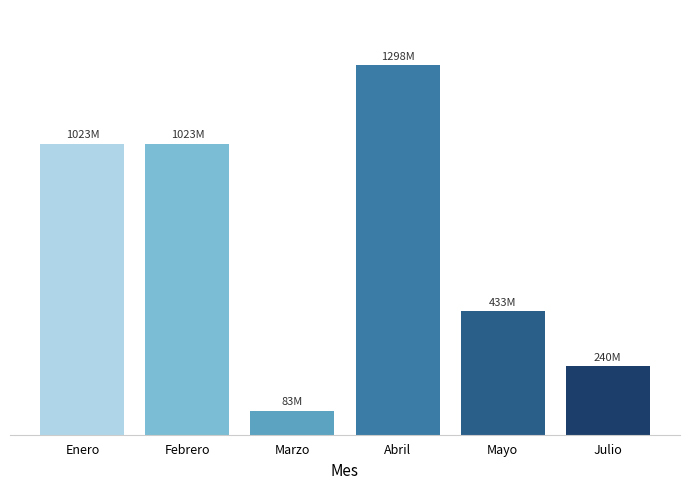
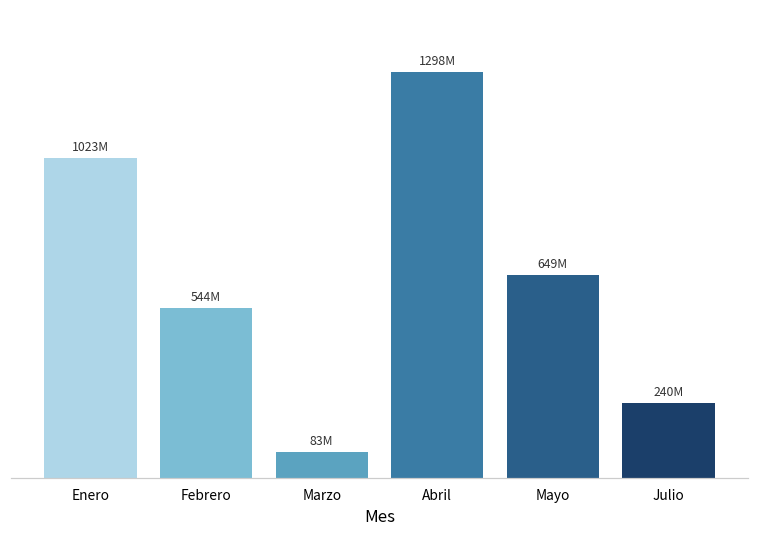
  {
    "Enero": "1023M",
-   "Febrero": "1023M",
+   "Febrero": "544M",
    "Marzo": "83M",
    "Abril": "1298M",
-   "Mayo": "433M",
+   "Mayo": "649M",
    "Julio": "240M"
  }
